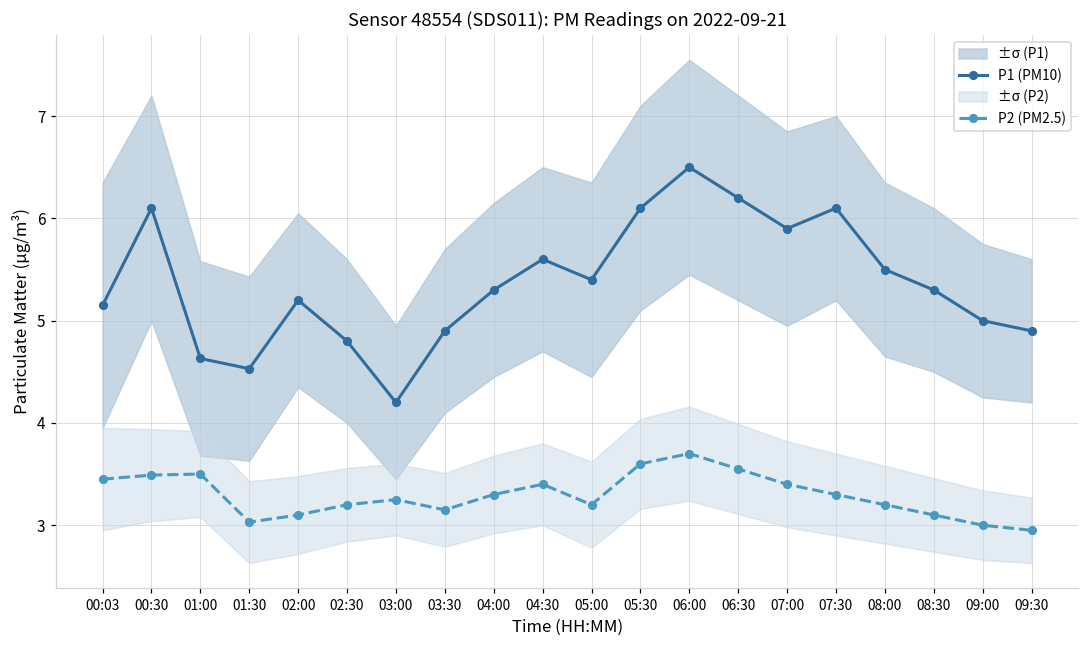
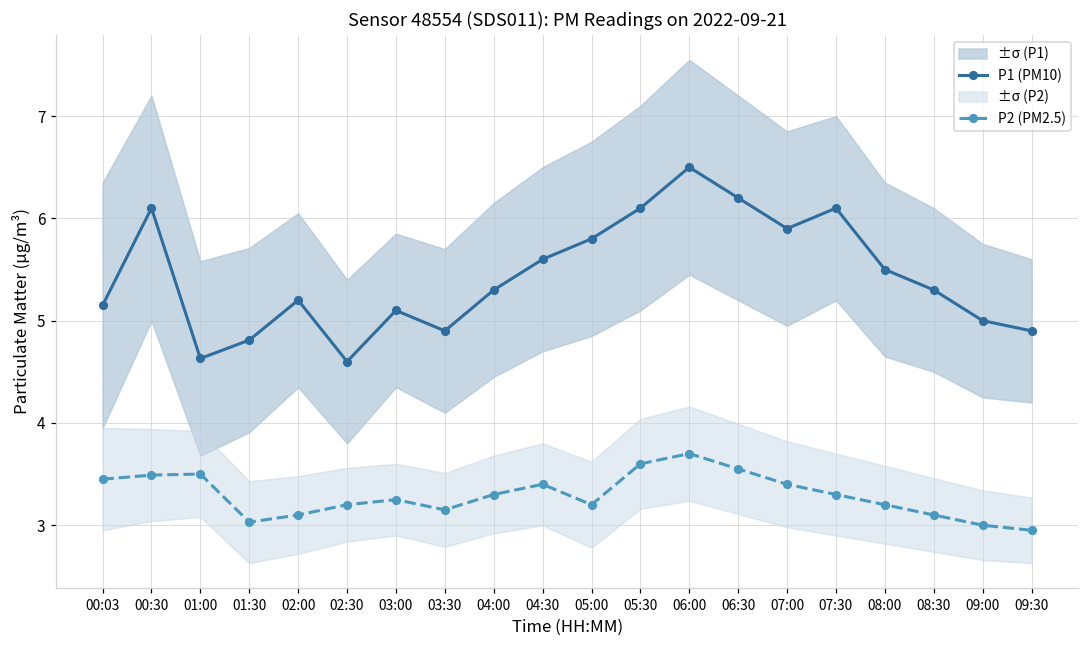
  {
    "P1 (PM10)": {
      "00:03": 5.2,
      "00:30": 6.1,
      "01:00": 4.6,
-     "01:30": 4.5,
+     "01:30": 4.8,
      "02:00": 5.2,
-     "02:30": 4.8,
-     "03:00": 4.2,
+     "02:30": 4.6,
+     "03:00": 5.1,
      "03:30": 4.9,
      "04:00": 5.3,
      "04:30": 5.6,
-     "05:00": 5.4,
+     "05:00": 5.8,
      "05:30": 6.1,
      "06:00": 6.5,
      "06:30": 6.2,
      "07:00": 5.9,
      "07:30": 6.1,
      "08:00": 5.5,
      "08:30": 5.3,
      "09:00": 5.0,
      "09:30": 4.9
    },
    "P2 (PM2.5)": {
      "00:03": 3.5,
      "00:30": 3.5,
      "01:00": 3.5,
      "01:30": 3.0,
      "02:00": 3.1,
      "02:30": 3.2,
      "03:00": 3.3,
      "03:30": 3.2,
      "04:00": 3.3,
      "04:30": 3.4,
      "05:00": 3.2,
      "05:30": 3.6,
      "06:00": 3.7,
      "06:30": 3.6,
      "07:00": 3.4,
      "07:30": 3.3,
      "08:00": 3.2,
      "08:30": 3.1,
      "09:00": 3.0,
      "09:30": 3.0
    }
  }
